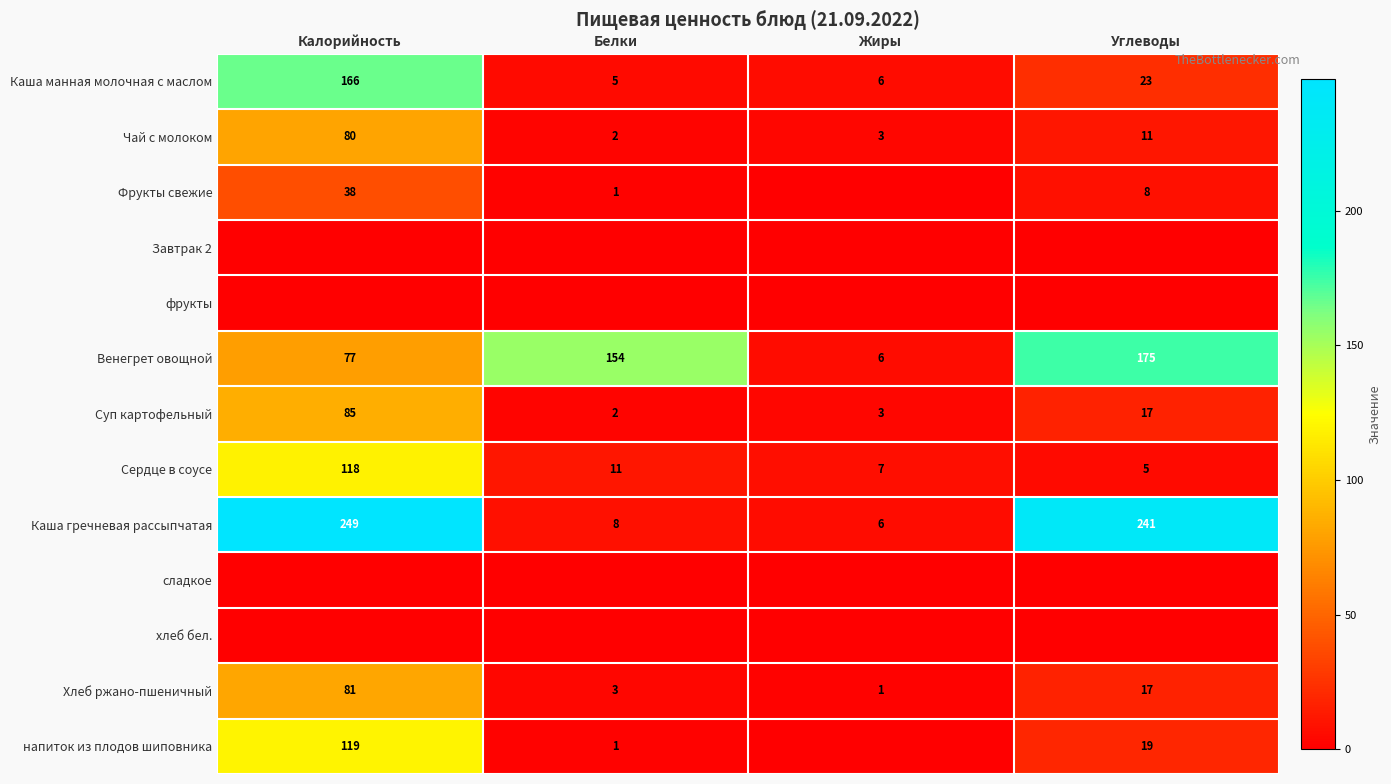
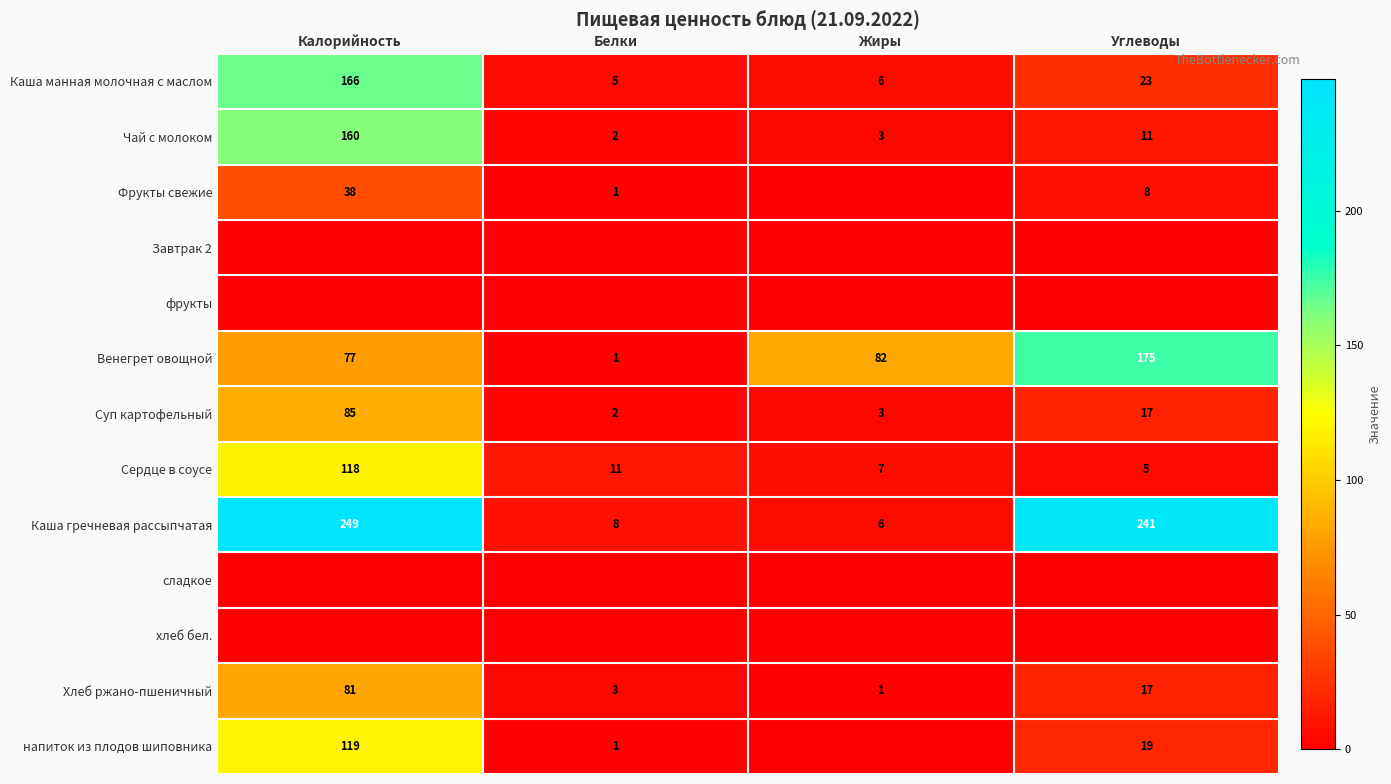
  {
    "Каша манная молочная с маслом": {
      "Калорийность": 166,
      "Белки": 5,
      "Жиры": 6
    },
    "Чай с молоком": {
-     "Калорийность": 80,
+     "Калорийность": 160,
      "Белки": 2,
      "Жиры": 3,
      "Углеводы": 11
    },
    "Фрукты свежие": {
      "Калорийность": 38,
      "Белки": 1,
      "Углеводы": 8
    },
    "Венегрет овощной": {
      "Калорийность": 77,
-     "Белки": 154,
-     "Жиры": 6,
+     "Белки": 1,
+     "Жиры": 82,
      "Углеводы": 175
    },
    "Суп картофельный": {
      "Калорийность": 85,
      "Белки": 2,
      "Жиры": 3,
      "Углеводы": 17
    },
    "Сердце в соусе": {
      "Калорийность": 118,
      "Белки": 11,
      "Жиры": 7,
      "Углеводы": 5
    },
    "Каша гречневая рассыпчатая": {
      "Калорийность": 249,
      "Белки": 8,
      "Жиры": 6,
      "Углеводы": 241
    },
    "Хлеб ржано-пшеничный": {
      "Калорийность": 81,
      "Белки": 3,
      "Жиры": 1,
      "Углеводы": 17
    },
    "напиток из плодов шиповника": {
      "Калорийность": 119,
      "Белки": 1,
      "Углеводы": 19
    }
  }
